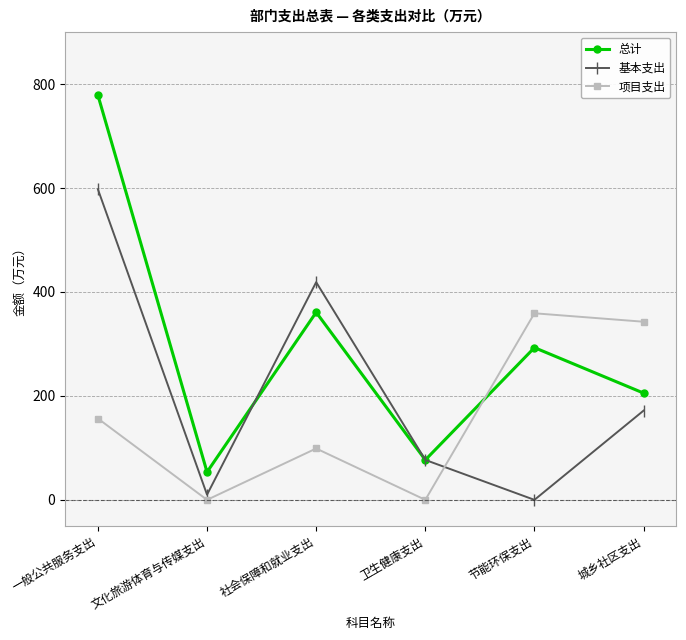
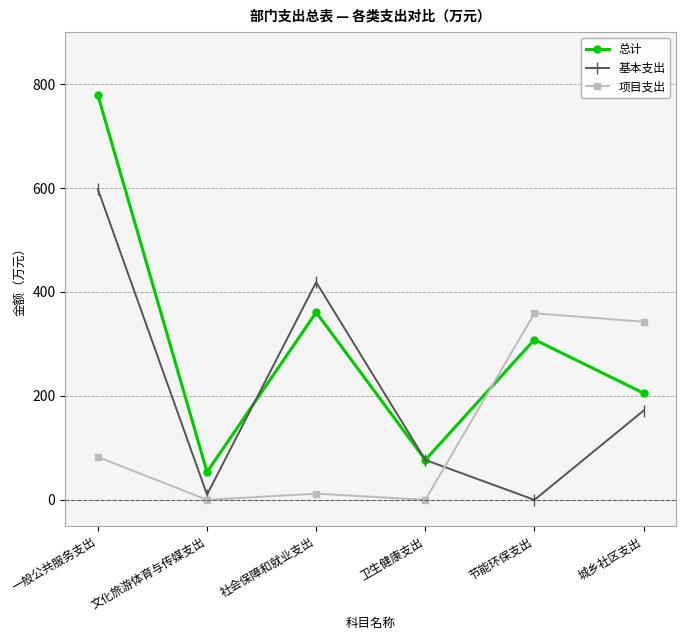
  {
    "总计": {
      "一般公共服务支出": 780,
      "文化旅游体育与传媒支出": 50,
      "社会保障和就业支出": 360,
-     "节能环保支出": 290,
+     "节能环保支出": 310,
      "城乡社区支出": 210
    },
    "基本支出": {
      "一般公共服务支出": 600,
      "文化旅游体育与传媒支出": 10,
      "社会保障和就业支出": 420,
      "节能环保支出": 0,
      "城乡社区支出": 170
    },
    "项目支出": {
-     "一般公共服务支出": 160,
+     "一般公共服务支出": 80,
      "文化旅游体育与传媒支出": 0,
-     "社会保障和就业支出": 100,
+     "社会保障和就业支出": 10,
      "卫生健康支出": 0,
      "节能环保支出": 360,
      "城乡社区支出": 340
    }
  }
